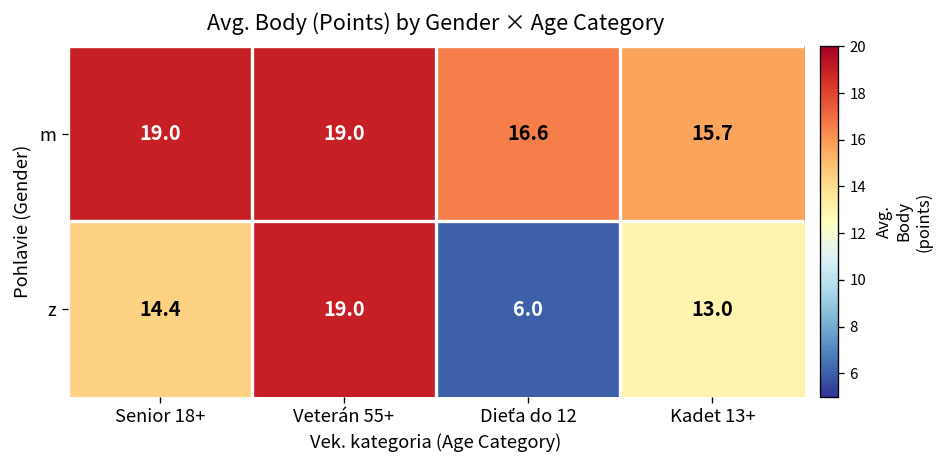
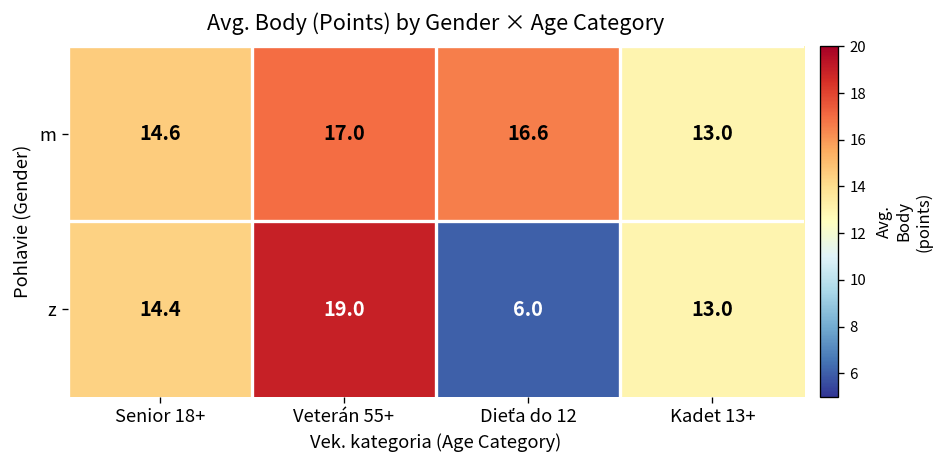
  {
    "m": {
-     "Senior 18+": 19.0,
-     "Veterán 55+": 19.0,
+     "Senior 18+": 14.6,
+     "Veterán 55+": 17.0,
      "Dieťa do 12": 16.6,
-     "Kadet 13+": 15.7
+     "Kadet 13+": 13.0
    },
    "z": {
      "Senior 18+": 14.4,
      "Veterán 55+": 19.0,
      "Dieťa do 12": 6.0,
      "Kadet 13+": 13.0
    }
  }
